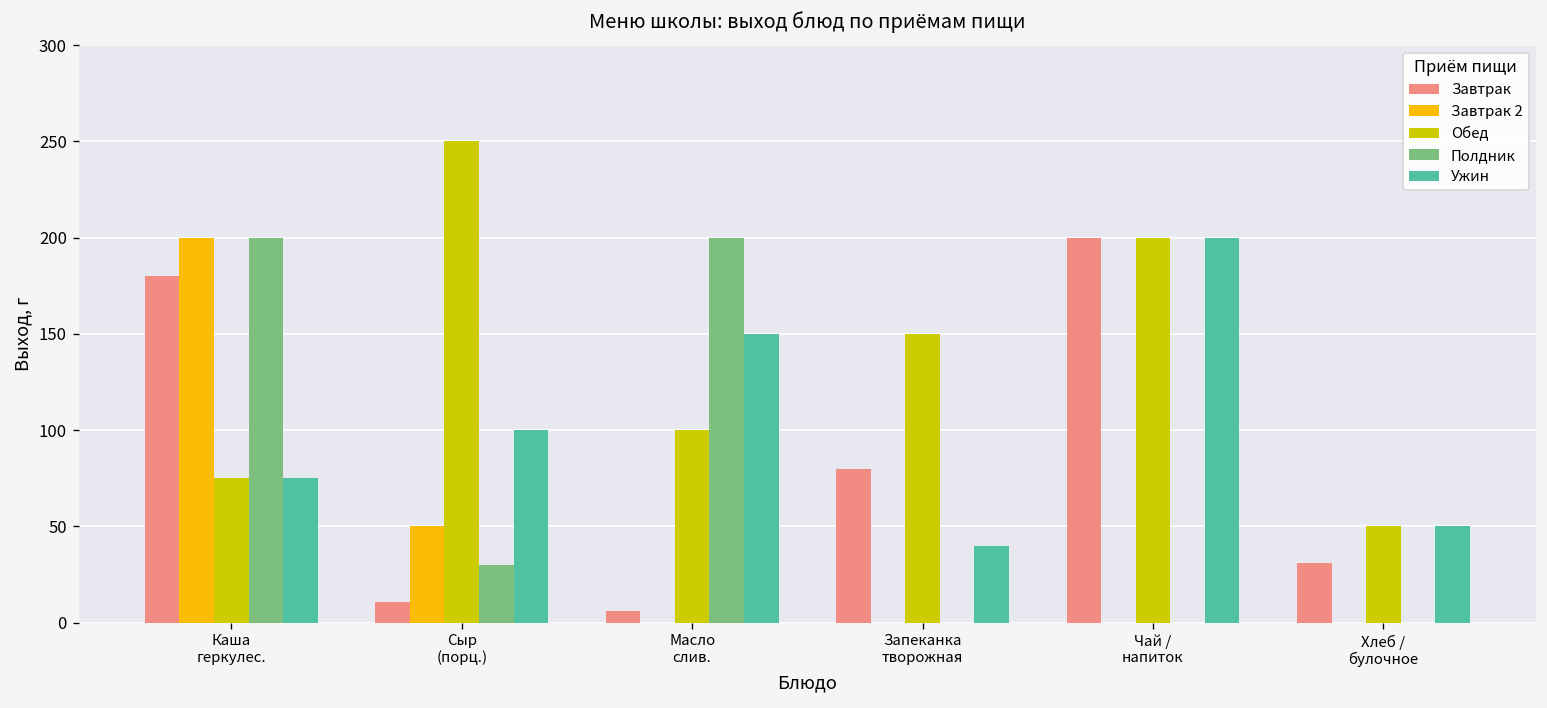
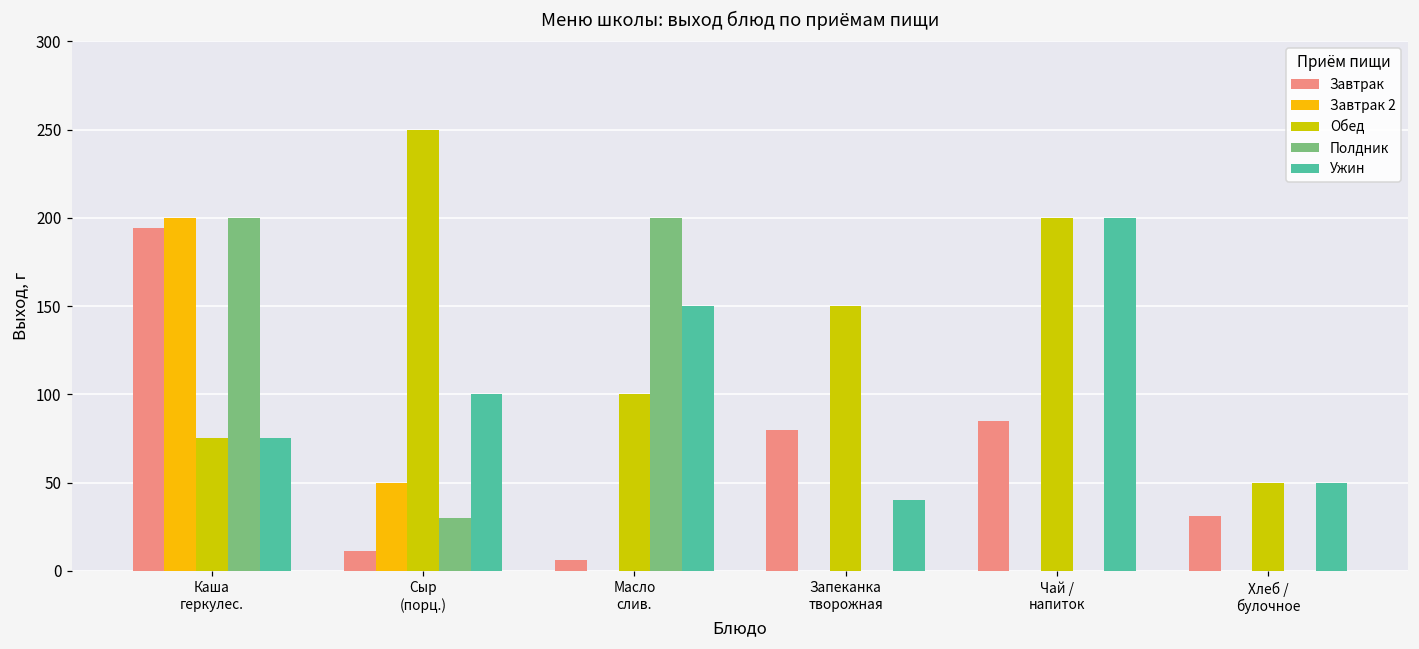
  {
    "Завтрак": {
-     "Каша геркулес.": 180,
+     "Каша геркулес.": 194,
      "Сыр (порц.)": 11,
      "Масло слив.": 6,
      "Запеканка творожная": 80,
-     "Чай / напиток": 200,
+     "Чай / напиток": 85,
      "Хлеб / булочное": 31
    }
  }
